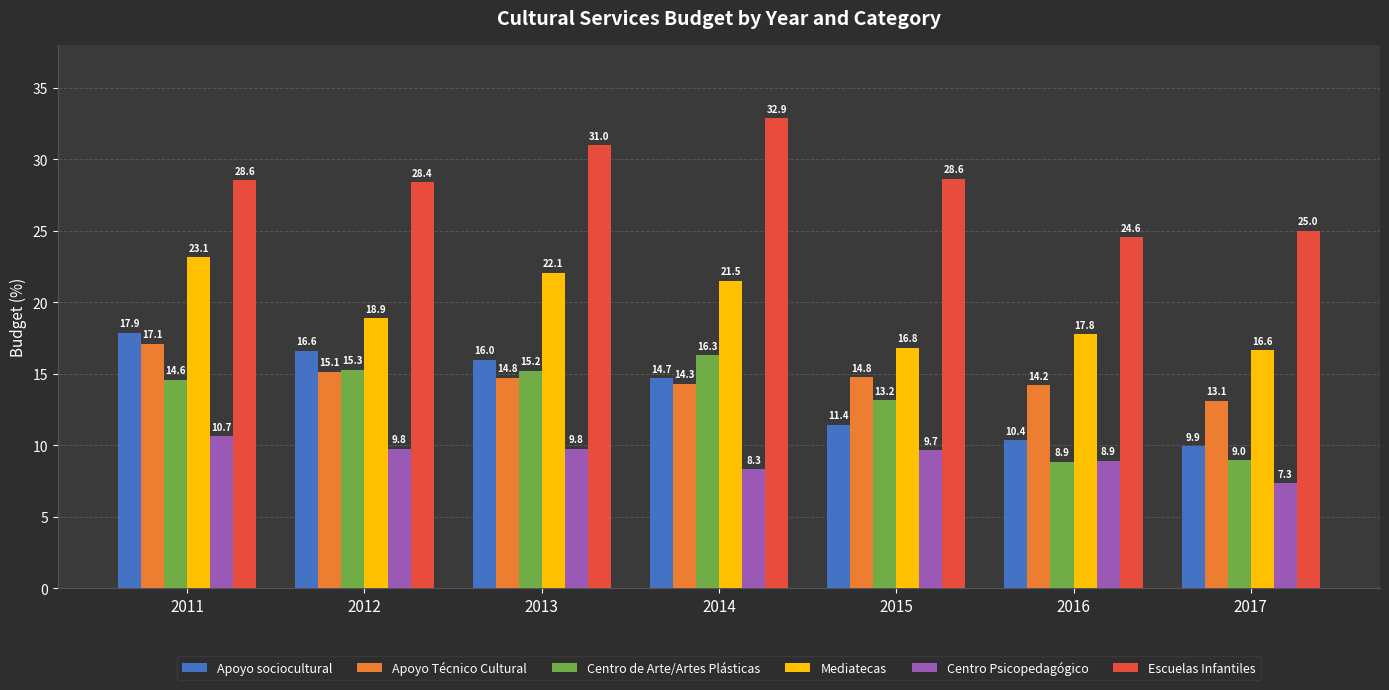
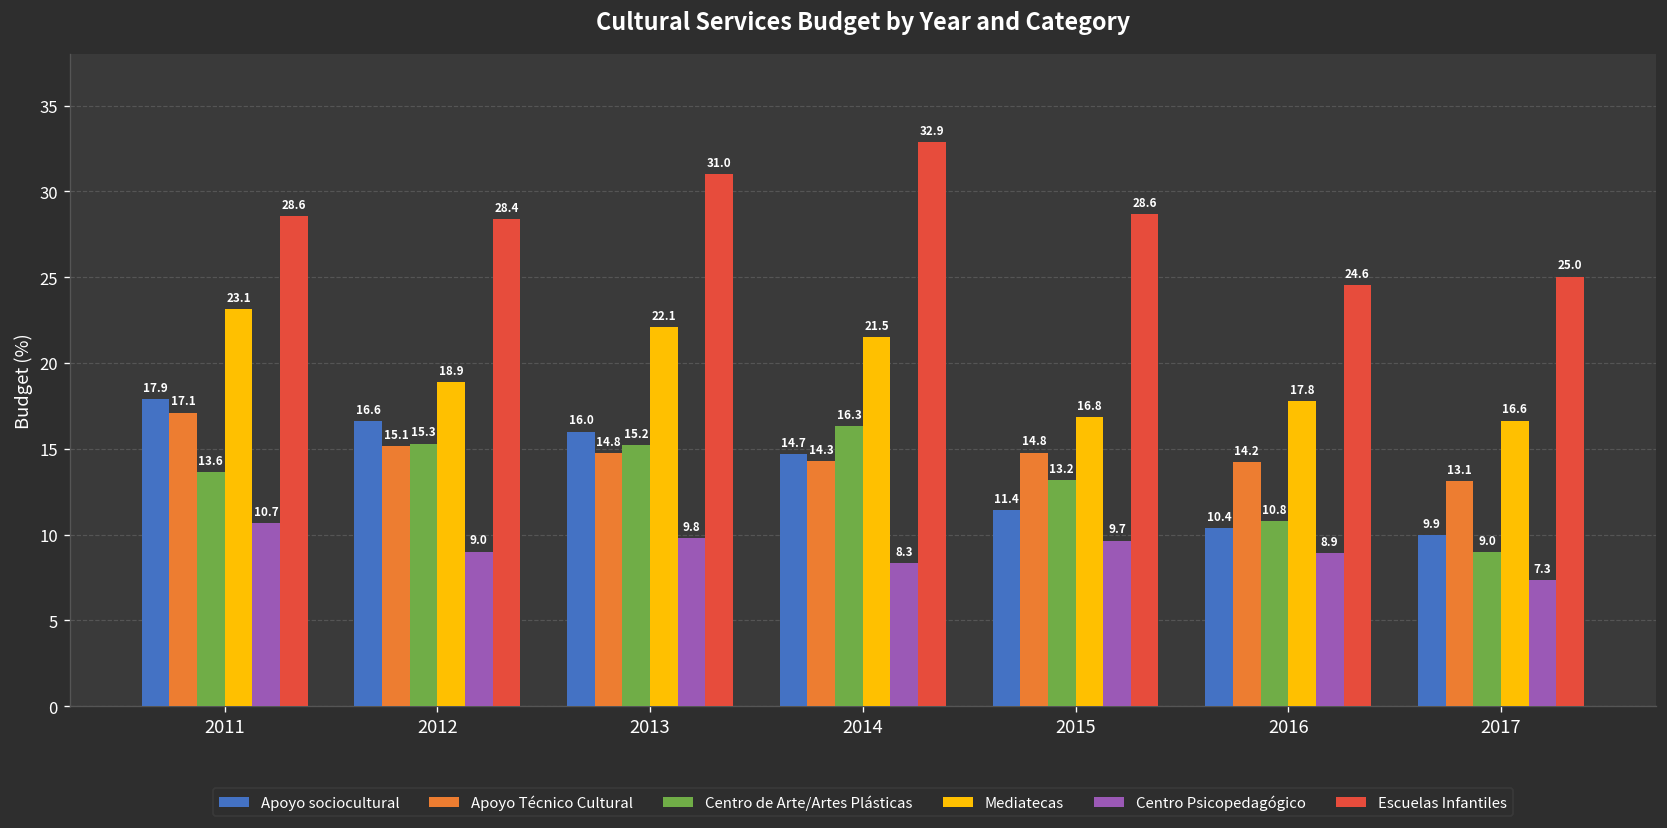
  {
    "Apoyo sociocultural": {
      "2011": 17.9,
      "2012": 16.6,
      "2013": 16.0,
      "2014": 14.7,
      "2015": 11.4,
      "2016": 10.4,
      "2017": 9.9
    },
    "Centro de Arte/Artes Plásticas": {
-     "2011": 14.6,
+     "2011": 13.6,
      "2012": 15.3,
      "2013": 15.2,
      "2014": 16.3,
      "2015": 13.2,
-     "2016": 8.9,
+     "2016": 10.8,
      "2017": 9.0
    },
    "Mediatecas": {
      "2011": 23.1,
      "2012": 18.9,
      "2013": 22.1,
      "2014": 21.5,
      "2015": 16.8,
      "2016": 17.8,
      "2017": 16.6
    },
    "Centro Psicopedagógico": {
      "2011": 10.7,
-     "2012": 9.8,
+     "2012": 9.0,
      "2013": 9.8,
      "2014": 8.3,
      "2015": 9.7,
      "2016": 8.9,
      "2017": 7.3
    }
  }
